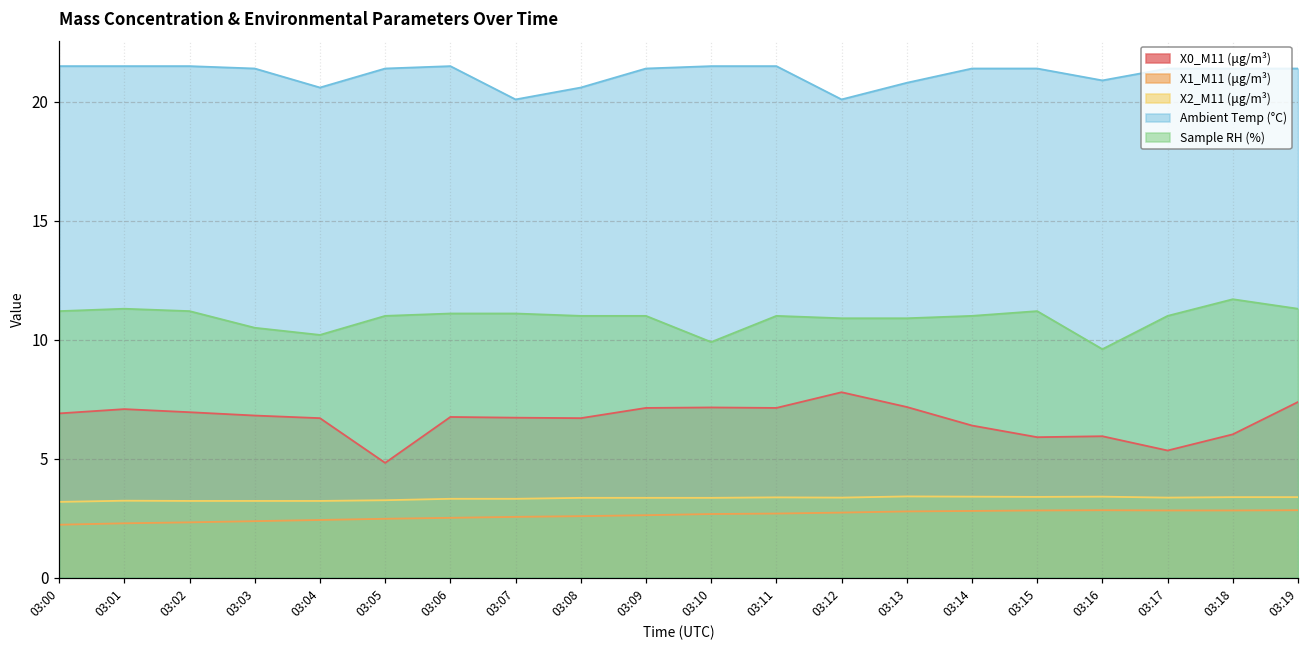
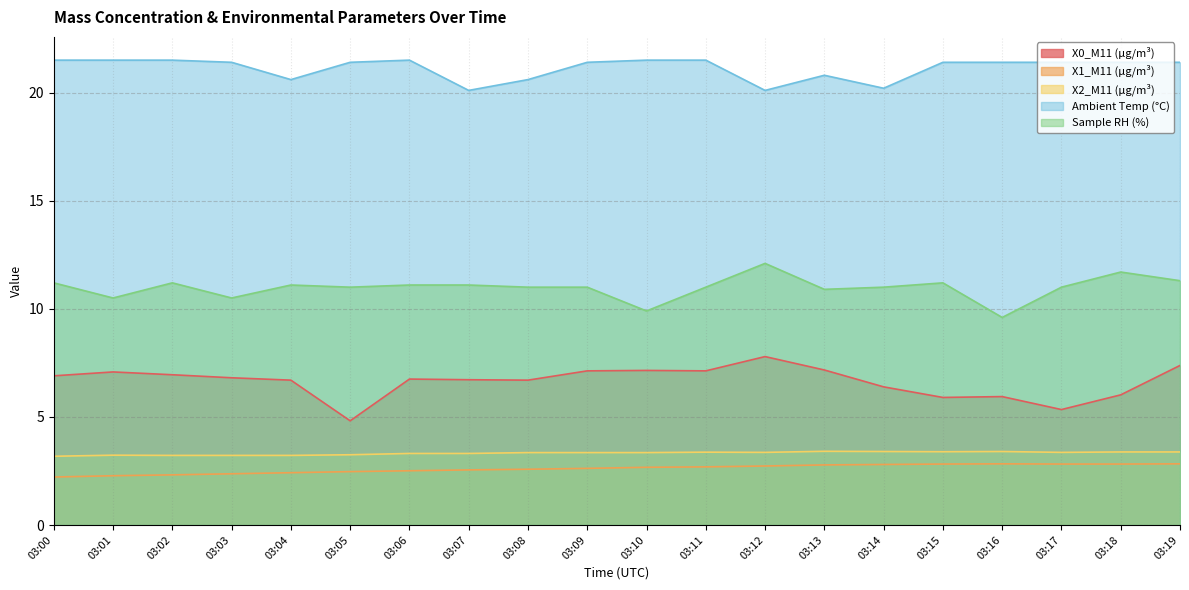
  {
    "X0_M11 (μg/m³)": {
      "03:00": 6.9,
      "03:01": 7.1,
      "03:02": 7.0,
      "03:03": 6.8,
      "03:04": 6.7,
      "03:05": 4.8,
      "03:06": 6.8,
      "03:07": 6.7,
      "03:08": 6.7,
      "03:09": 7.1,
      "03:10": 7.2,
      "03:11": 7.1,
      "03:12": 7.8,
      "03:13": 7.2,
      "03:14": 6.4,
      "03:15": 5.9,
      "03:16": 5.9,
      "03:17": 5.3,
      "03:18": 6.0,
      "03:19": 7.4
    },
    "Ambient Temp (°C)": {
      "03:00": 21.5,
      "03:01": 21.5,
      "03:02": 21.5,
      "03:03": 21.4,
      "03:04": 20.6,
      "03:05": 21.4,
      "03:06": 21.5,
      "03:07": 20.1,
      "03:08": 20.6,
      "03:09": 21.4,
      "03:10": 21.5,
      "03:11": 21.5,
      "03:12": 20.1,
      "03:13": 20.8,
-     "03:14": 21.4,
+     "03:14": 20.2,
      "03:15": 21.4,
-     "03:16": 20.9,
+     "03:16": 21.4,
      "03:19": 21.4
    },
    "Sample RH (%)": {
      "03:00": 11.2,
-     "03:01": 11.3,
+     "03:01": 10.5,
      "03:02": 11.2,
      "03:03": 10.5,
-     "03:04": 10.2,
+     "03:04": 11.1,
      "03:05": 11.0,
      "03:06": 11.1,
      "03:07": 11.1,
      "03:08": 11.0,
      "03:09": 11.0,
      "03:10": 9.9,
      "03:11": 11.0,
-     "03:12": 10.9,
+     "03:12": 12.1,
      "03:13": 10.9,
      "03:14": 11.0,
      "03:15": 11.2,
      "03:16": 9.6,
      "03:17": 11.0,
      "03:18": 11.7,
      "03:19": 11.3
    }
  }
